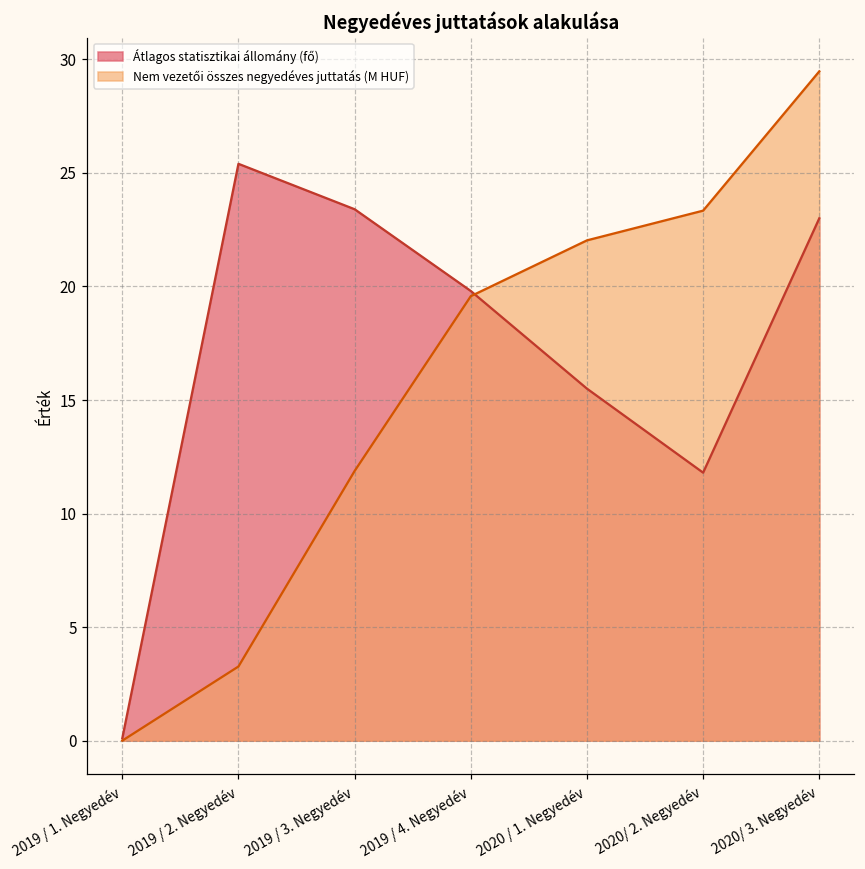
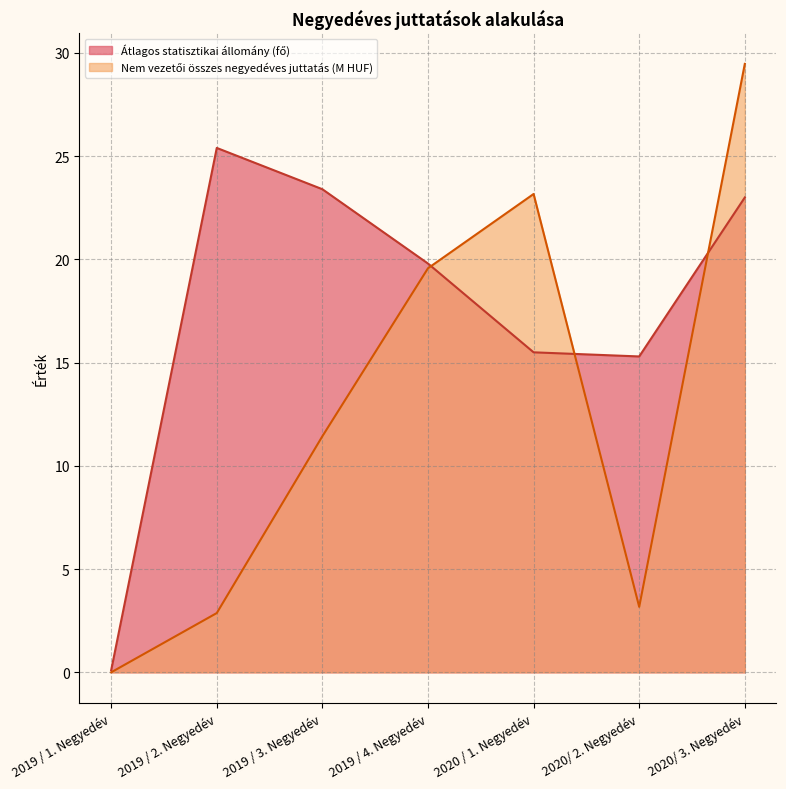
  {
    "Átlagos statisztikai állomány (fő)": {
      "2019 / 2. Negyedév": 25.4,
      "2019 / 3. Negyedév": 23.4,
      "2019 / 4. Negyedév": 19.8,
      "2020 / 1. Negyedév": 15.5,
-     "2020/ 2. Negyedév": 11.8,
+     "2020/ 2. Negyedév": 15.3,
      "2020/ 3. Negyedév": 23.0
    },
    "Nem vezetői összes negyedéves juttatás (M HUF)": {
-     "2019 / 2. Negyedév": 3.3,
-     "2019 / 3. Negyedév": 11.9,
+     "2019 / 2. Negyedév": 2.9,
+     "2019 / 3. Negyedév": 11.4,
      "2019 / 4. Negyedév": 19.6,
-     "2020 / 1. Negyedév": 22.0,
-     "2020/ 2. Negyedév": 23.3,
+     "2020 / 1. Negyedév": 23.2,
+     "2020/ 2. Negyedév": 3.2,
      "2020/ 3. Negyedév": 29.5
    }
  }
